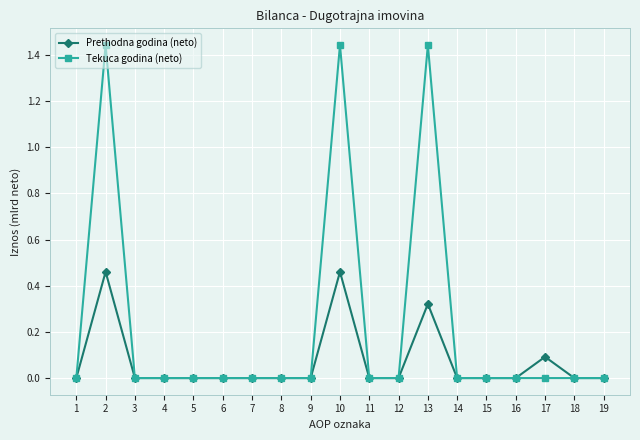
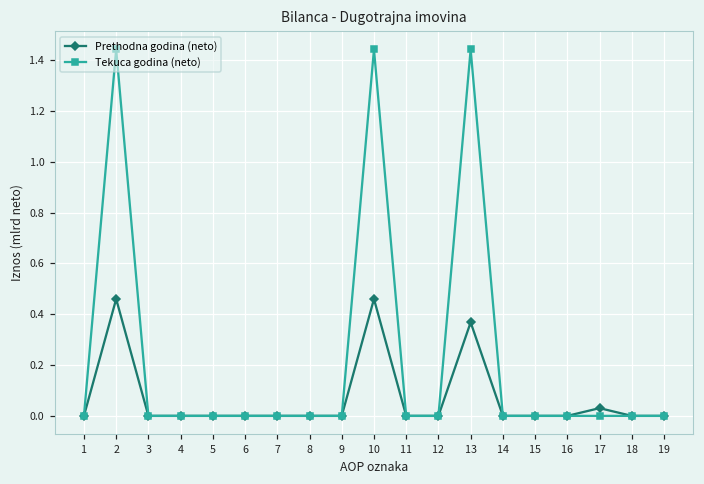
  {
    "Prethodna godina (neto)": {
      "2": 0.46,
      "10": 0.46,
-     "13": 0.32,
-     "17": 0.09
+     "13": 0.37,
+     "17": 0.03
    },
    "Tekuca godina (neto)": {
      "10": 1.44,
      "13": 1.44,
      "17": 0.00
    }
  }
